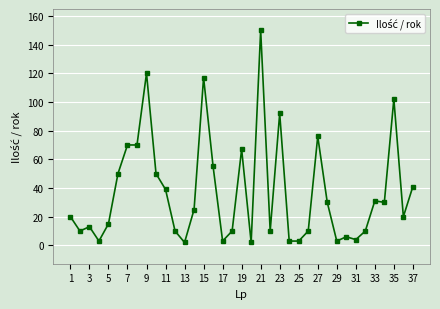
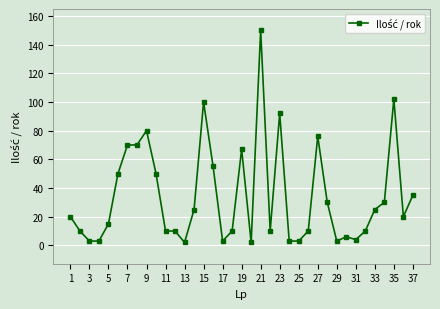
  {
    "1": 20,
-   "3": 13,
+   "3": 3,
    "5": 15,
    "7": 70,
-   "9": 120,
-   "11": 39,
+   "9": 80,
+   "11": 10,
    "13": 2,
-   "15": 117,
+   "15": 100,
    "17": 3,
    "19": 67,
    "21": 150,
    "23": 92,
    "25": 3,
    "27": 76,
    "29": 3,
    "31": 4,
-   "33": 31,
+   "33": 25,
    "35": 102,
-   "37": 41
+   "37": 35
  }
